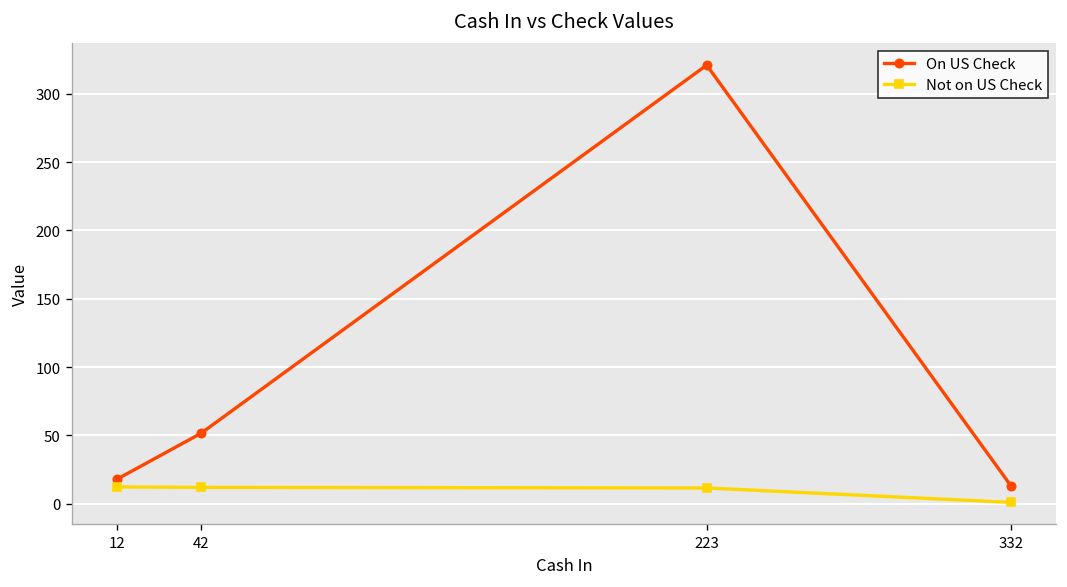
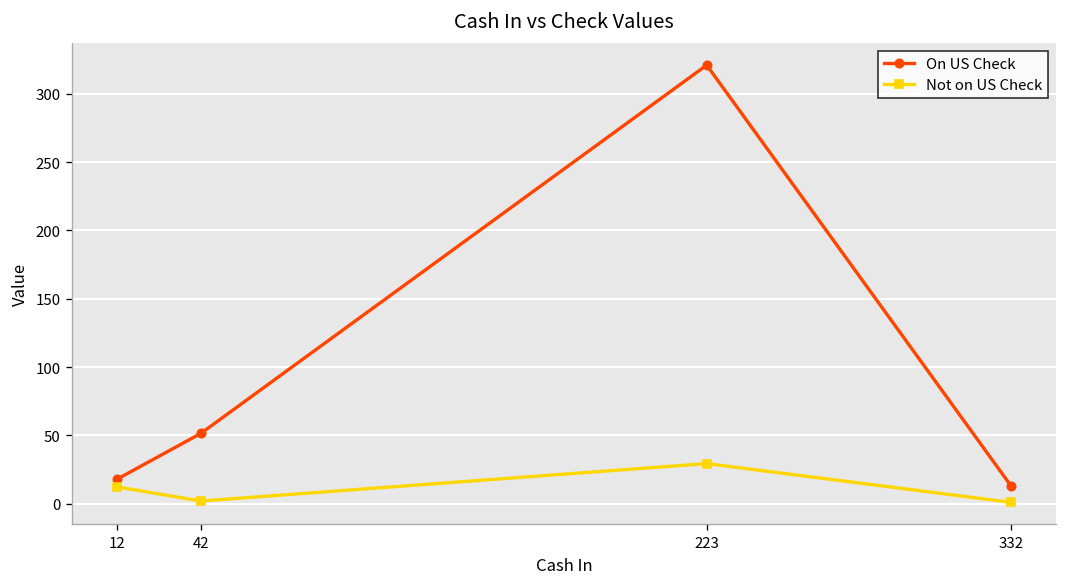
  {
    "On US Check": {
      "12": 18,
      "42": 52,
      "223": 321,
      "332": 13
    },
    "Not on US Check": {
      "12": 12,
-     "42": 12,
-     "223": 12,
+     "42": 2,
+     "223": 29,
      "332": 1
    }
  }
